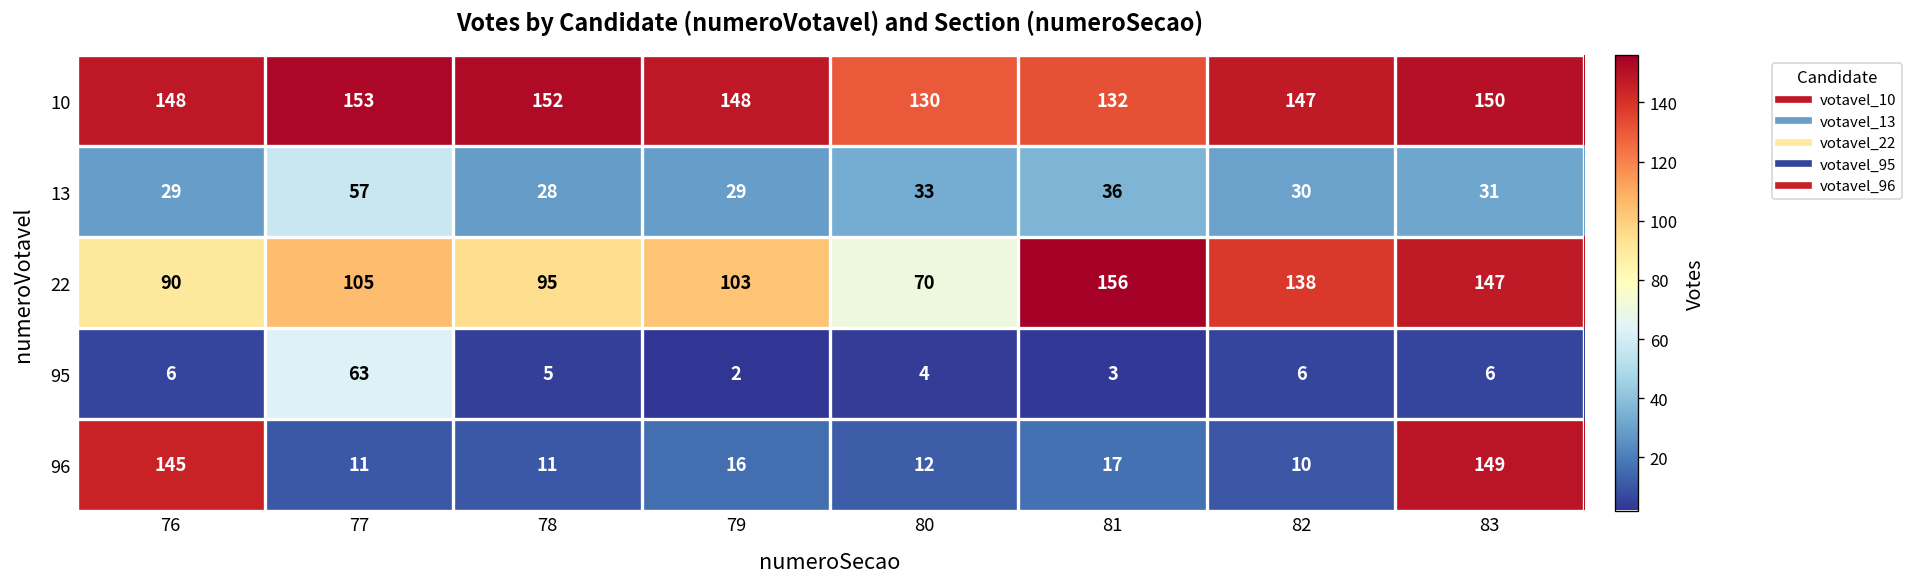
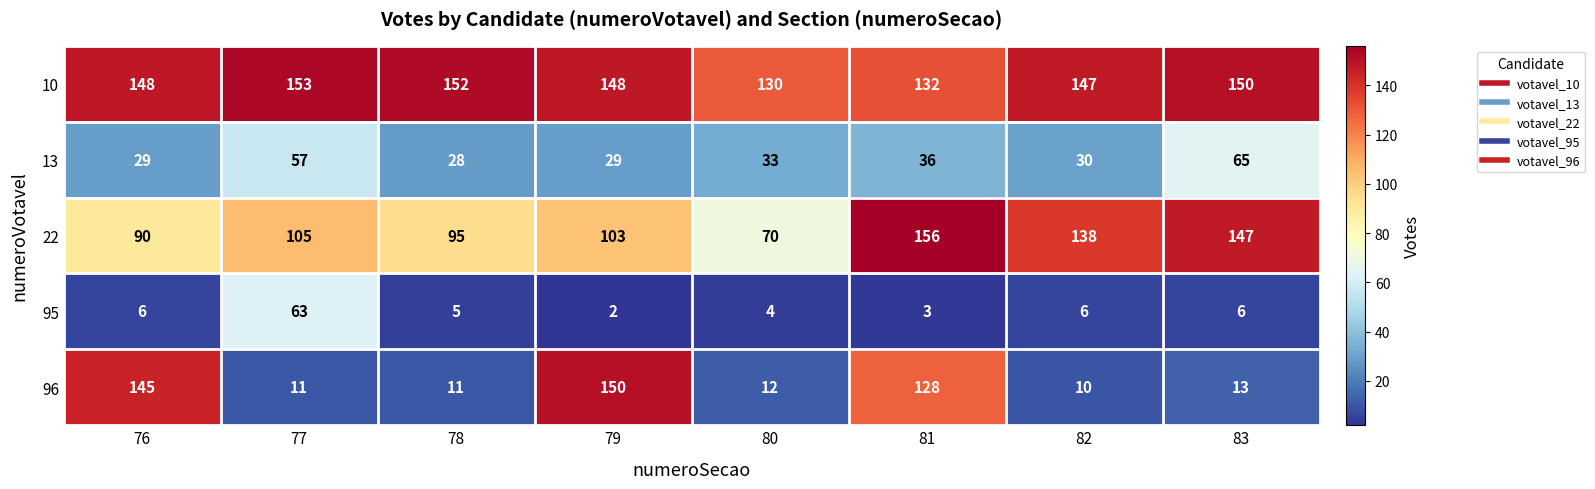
  {
    "10": {
      "76": 148,
      "77": 153,
      "78": 152,
      "79": 148,
      "80": 130,
      "81": 132,
      "82": 147,
      "83": 150
    },
    "13": {
      "76": 29,
      "77": 57,
      "78": 28,
      "79": 29,
      "80": 33,
      "81": 36,
      "82": 30,
-     "83": 31
+     "83": 65
    },
    "22": {
      "76": 90,
      "77": 105,
      "78": 95,
      "79": 103,
      "80": 70,
      "81": 156,
      "82": 138,
      "83": 147
    },
    "95": {
      "76": 6,
      "77": 63,
      "78": 5,
      "79": 2,
      "80": 4,
      "81": 3,
      "82": 6,
      "83": 6
    },
    "96": {
      "76": 145,
      "77": 11,
      "78": 11,
-     "79": 16,
+     "79": 150,
      "80": 12,
-     "81": 17,
+     "81": 128,
      "82": 10,
-     "83": 149
+     "83": 13
    }
  }
